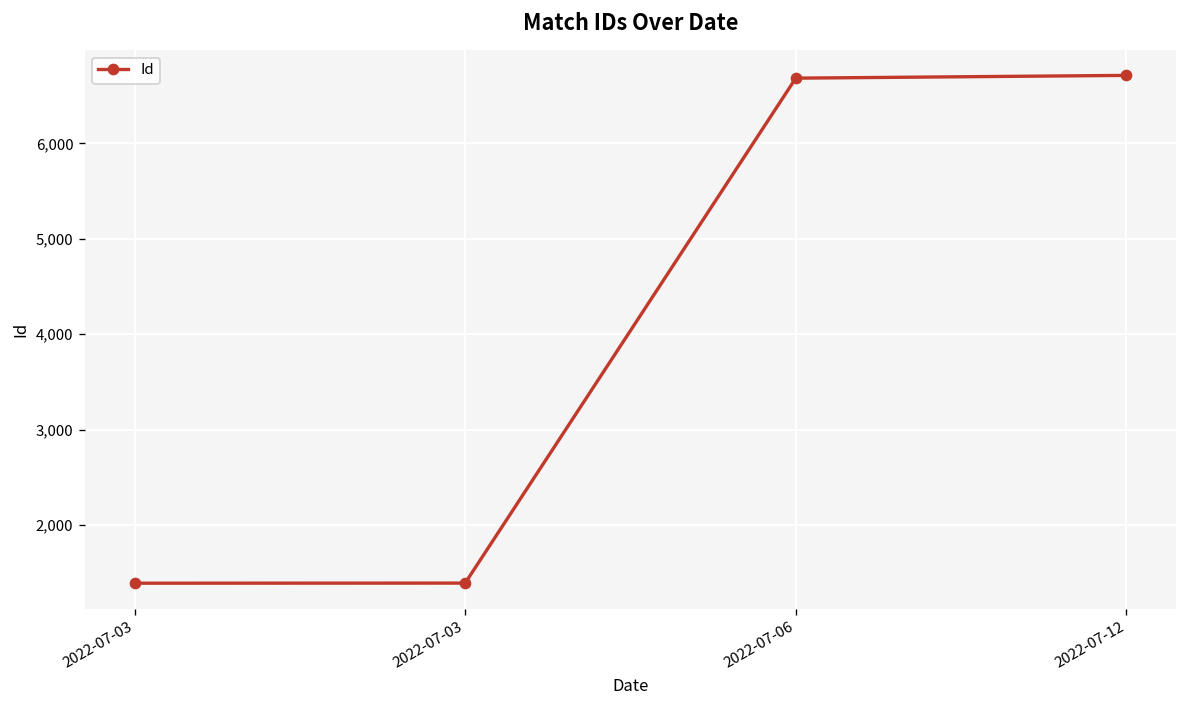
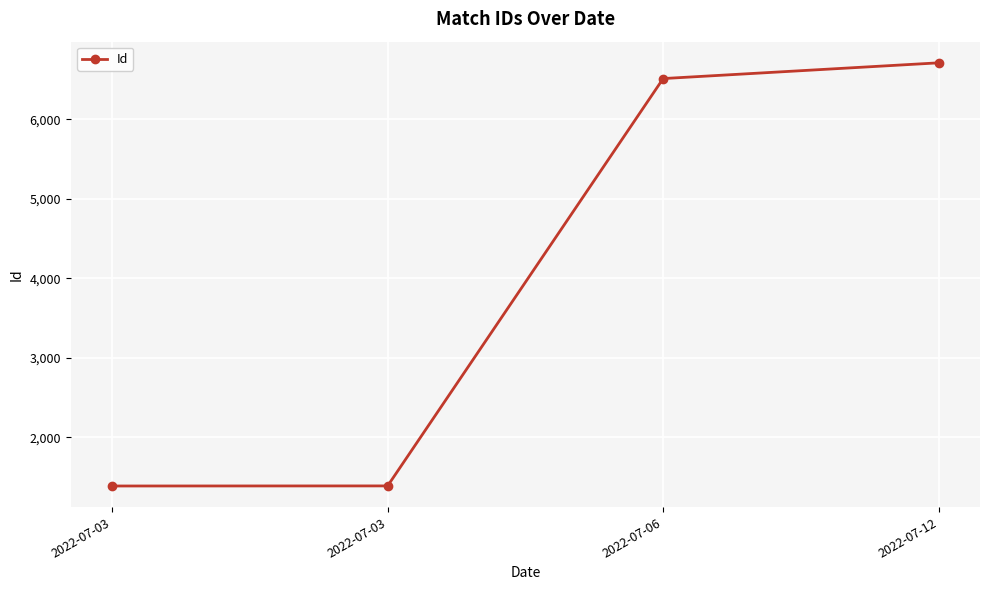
  {
-   "2022-07-06": "6,700",
+   "2022-07-06": "6,500",
    "2022-07-12": "6,700"
  }
